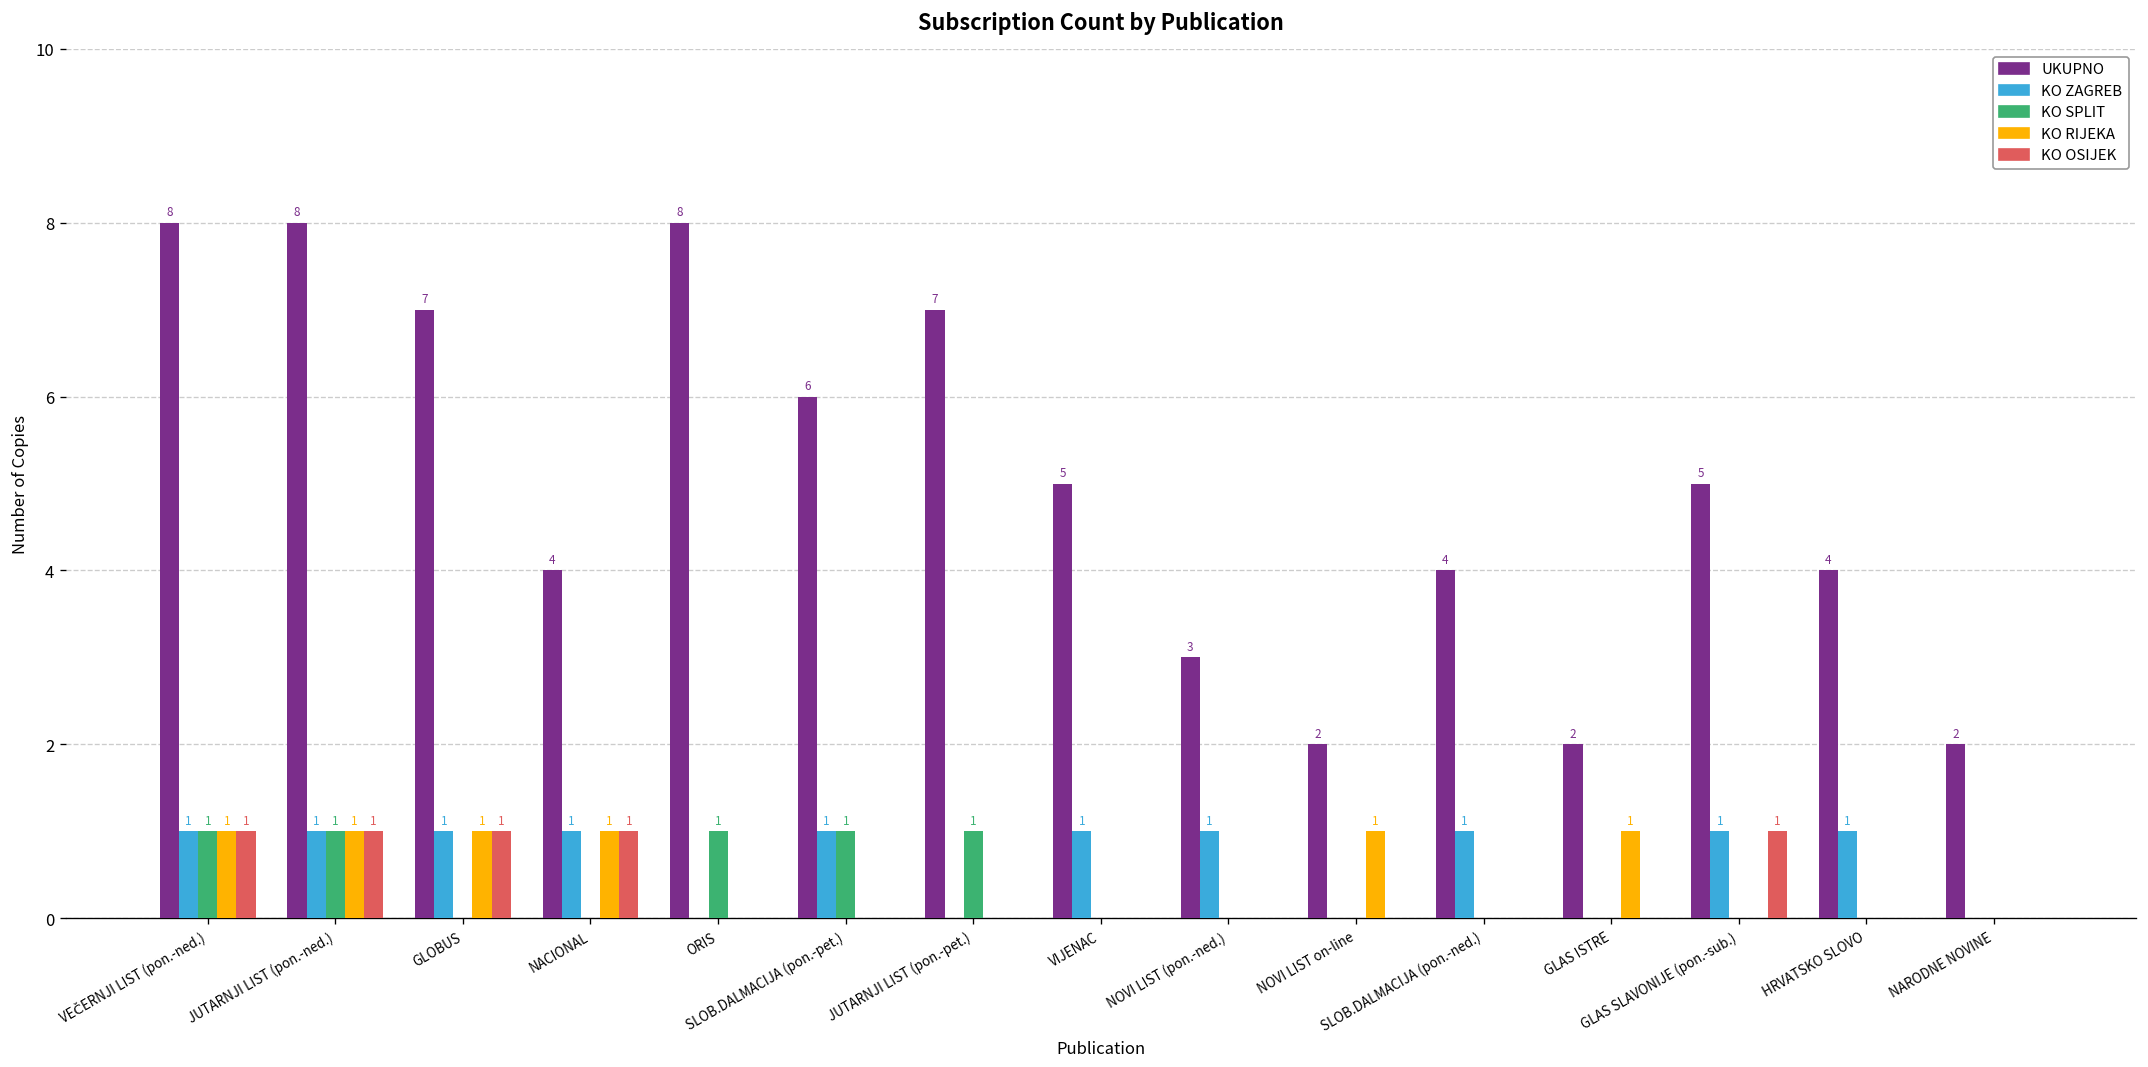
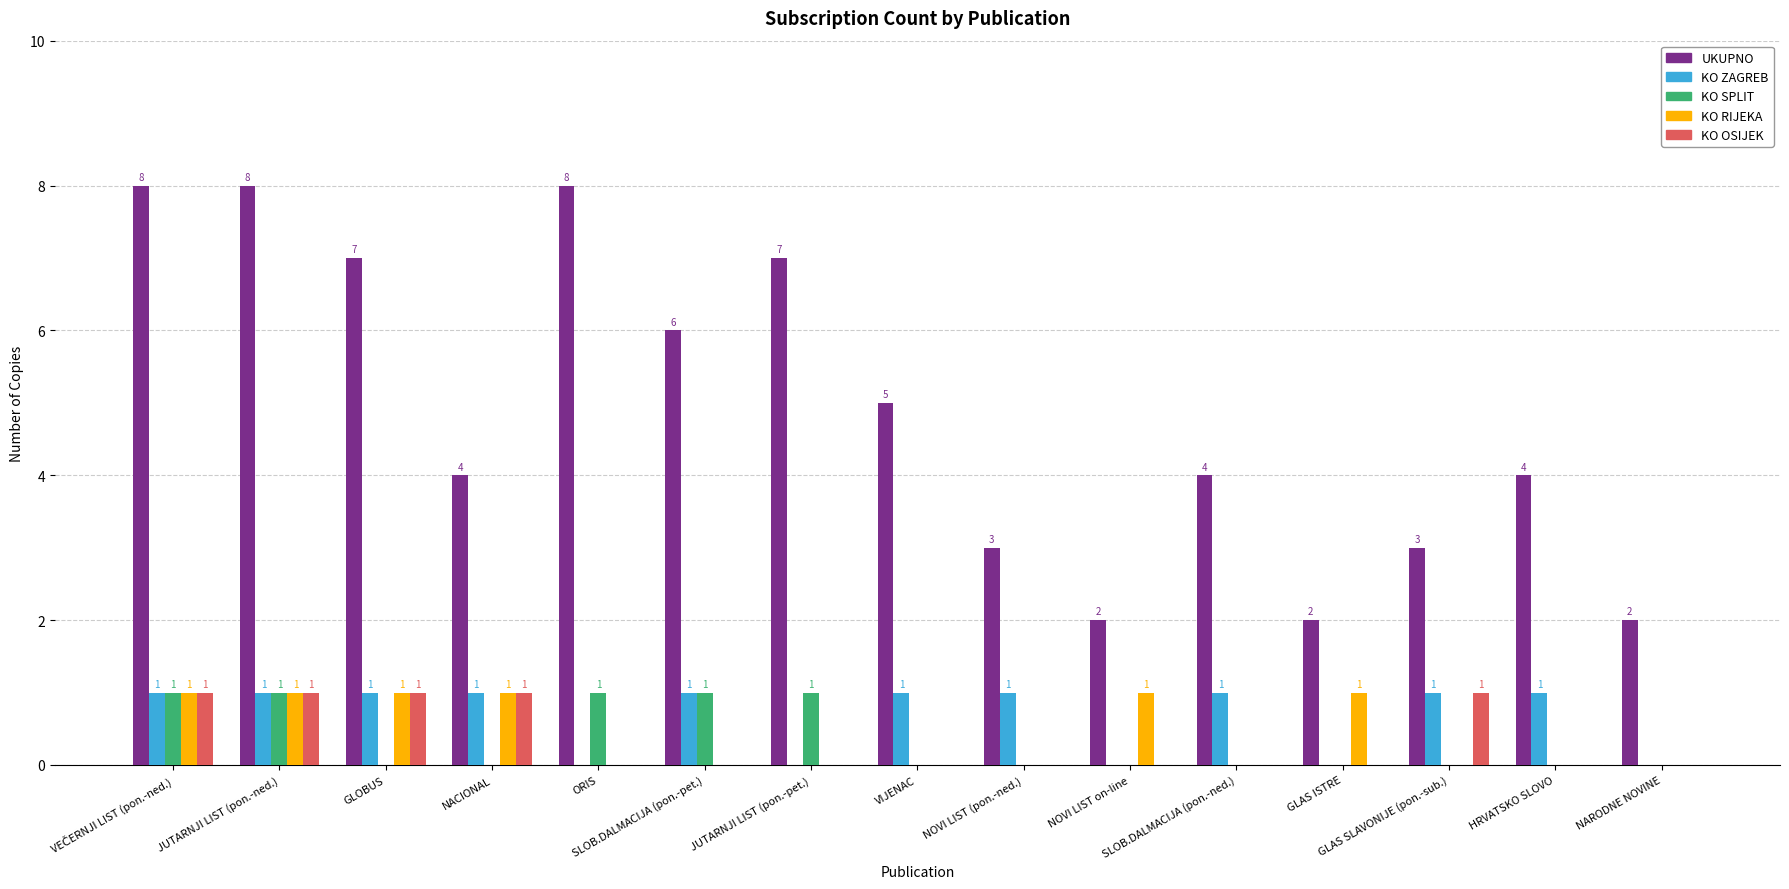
  {
    "UKUPNO": {
      "VEČERNJI LIST (pon.-ned.)": 8,
      "JUTARNJI LIST (pon.-ned.)": 8,
      "GLOBUS": 7,
      "NACIONAL": 4,
      "ORIS": 8,
      "SLOB.DALMACIJA (pon.-pet.)": 6,
      "JUTARNJI LIST (pon.-pet.)": 7,
      "VIJENAC": 5,
      "NOVI LIST (pon.-ned.)": 3,
      "NOVI LIST on-line": 2,
      "SLOB.DALMACIJA (pon.-ned.)": 4,
      "GLAS ISTRE": 2,
-     "GLAS SLAVONIJE (pon.-sub.)": 5,
+     "GLAS SLAVONIJE (pon.-sub.)": 3,
      "HRVATSKO SLOVO": 4,
      "NARODNE NOVINE": 2
    },
    "KO ZAGREB": {
      "VEČERNJI LIST (pon.-ned.)": 1,
      "JUTARNJI LIST (pon.-ned.)": 1,
      "GLOBUS": 1,
      "NACIONAL": 1,
      "SLOB.DALMACIJA (pon.-pet.)": 1,
      "VIJENAC": 1,
      "NOVI LIST (pon.-ned.)": 1,
      "SLOB.DALMACIJA (pon.-ned.)": 1,
      "GLAS SLAVONIJE (pon.-sub.)": 1,
      "HRVATSKO SLOVO": 1
    },
    "KO SPLIT": {
      "VEČERNJI LIST (pon.-ned.)": 1,
      "JUTARNJI LIST (pon.-ned.)": 1,
      "ORIS": 1,
      "SLOB.DALMACIJA (pon.-pet.)": 1,
      "JUTARNJI LIST (pon.-pet.)": 1
    },
    "KO RIJEKA": {
      "VEČERNJI LIST (pon.-ned.)": 1,
      "JUTARNJI LIST (pon.-ned.)": 1,
      "GLOBUS": 1,
      "NACIONAL": 1,
      "NOVI LIST on-line": 1,
      "GLAS ISTRE": 1
    },
    "KO OSIJEK": {
      "VEČERNJI LIST (pon.-ned.)": 1,
      "JUTARNJI LIST (pon.-ned.)": 1,
      "GLOBUS": 1,
      "NACIONAL": 1,
      "GLAS SLAVONIJE (pon.-sub.)": 1
    }
  }
